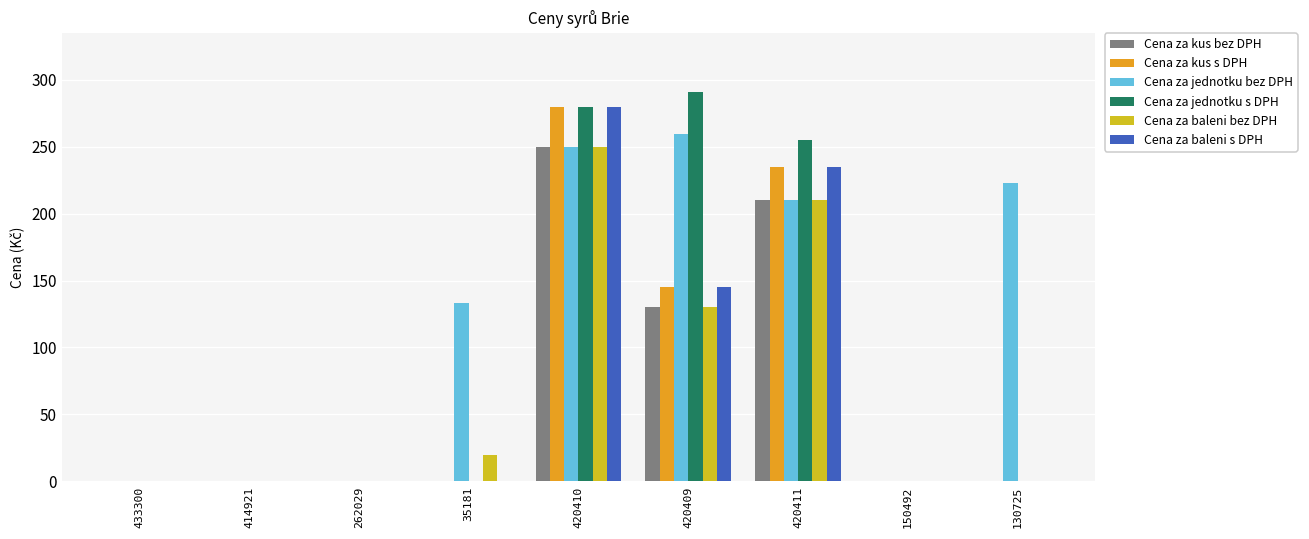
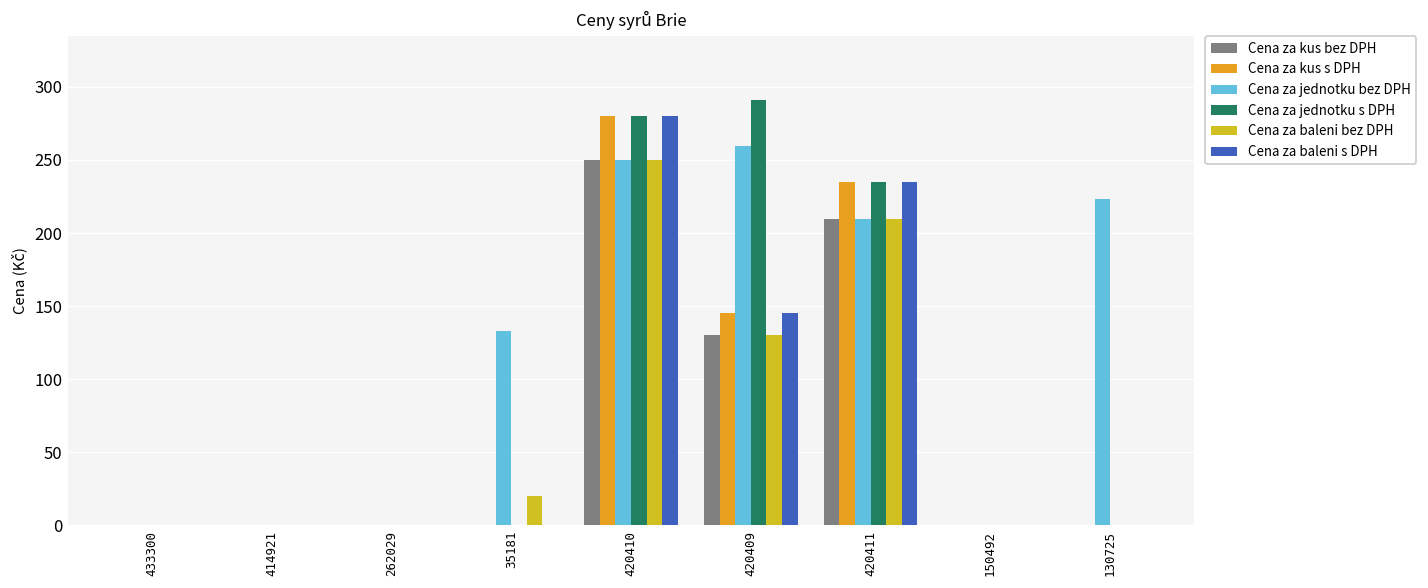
  {
    "Cena za kus bez DPH": {
      "433300": 0,
      "414921": 0,
      "262029": 0,
      "35181": 0,
      "420410": 250,
      "420409": 130,
      "420411": 210,
      "150492": 0,
      "130725": 0
    },
    "Cena za jednotku bez DPH": {
      "433300": 0,
      "414921": 0,
      "262029": 0,
      "35181": 133,
      "420410": 250,
      "420409": 260,
      "420411": 210,
      "150492": 0,
      "130725": 223
    },
    "Cena za jednotku s DPH": {
      "433300": 0,
      "414921": 0,
      "262029": 0,
      "35181": 0,
      "420410": 280,
      "420409": 291,
-     "420411": 255,
+     "420411": 235,
      "150492": 0,
      "130725": 0
    },
    "Cena za baleni s DPH": {
      "433300": 0,
      "414921": 0,
      "262029": 0,
      "35181": 0,
      "420410": 280,
      "420409": 145,
      "420411": 235,
      "150492": 0,
      "130725": 0
    }
  }
